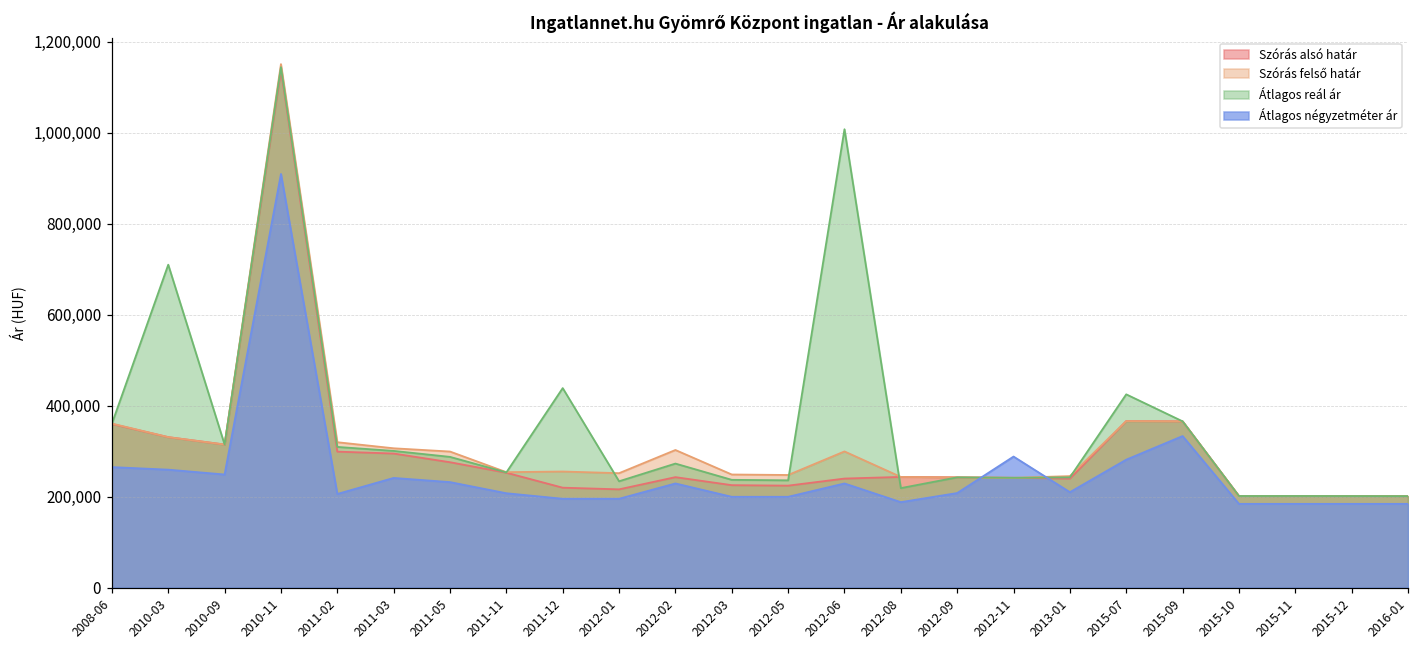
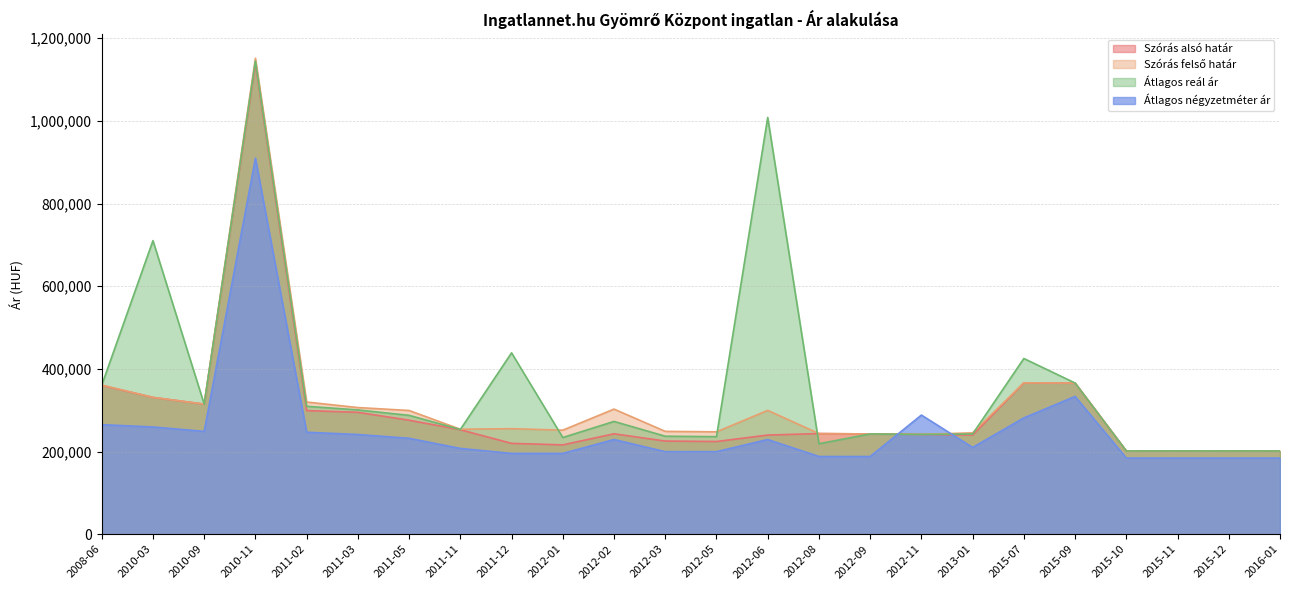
  {
    "Átlagos reál ár": {
      "2010-03": "710,000",
      "2010-11": "1,140,000",
      "2011-02": "310,000",
      "2011-05": "290,000",
      "2011-12": "440,000",
      "2012-01": "230,000",
      "2012-02": "270,000",
      "2012-03": "240,000",
      "2012-05": "240,000",
      "2012-06": "1,010,000",
      "2012-08": "220,000",
      "2015-07": "430,000"
    },
    "Átlagos négyzetméter ár": {
      "2008-06": "270,000",
      "2010-03": "260,000",
      "2010-09": "250,000",
      "2010-11": "910,000",
-     "2011-02": "210,000",
+     "2011-02": "250,000",
      "2011-03": "240,000",
      "2011-05": "230,000",
      "2011-11": "210,000",
      "2011-12": "200,000",
      "2012-01": "200,000",
      "2012-02": "230,000",
      "2012-03": "200,000",
      "2012-05": "200,000",
      "2012-06": "230,000",
      "2012-08": "190,000",
-     "2012-09": "210,000",
+     "2012-09": "190,000",
      "2012-11": "290,000",
      "2013-01": "210,000",
      "2015-07": "280,000",
      "2015-09": "330,000",
      "2015-10": "180,000",
      "2015-11": "180,000",
      "2015-12": "180,000",
      "2016-01": "180,000"
    }
  }
